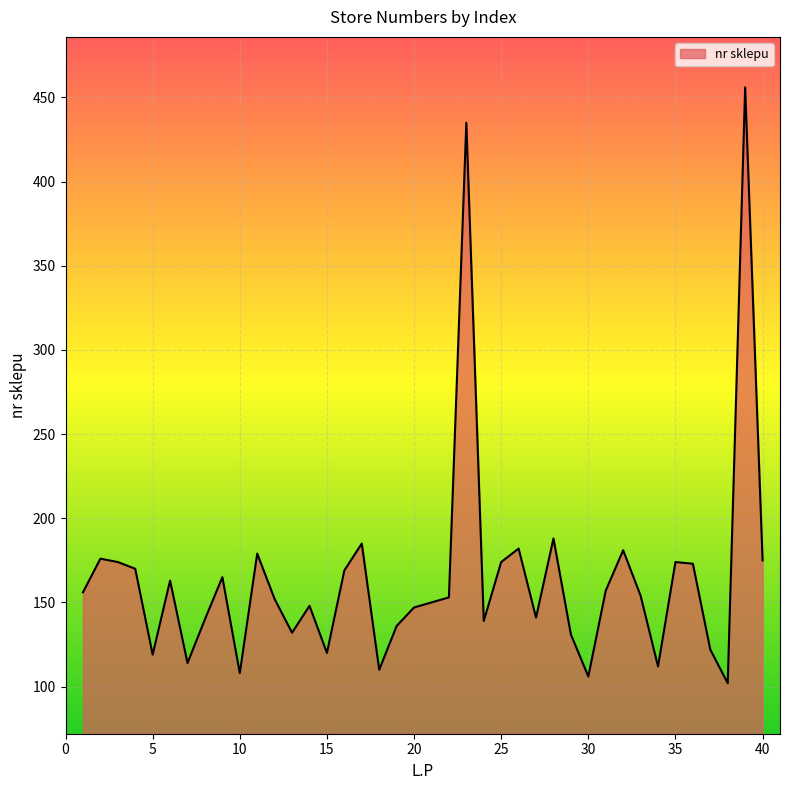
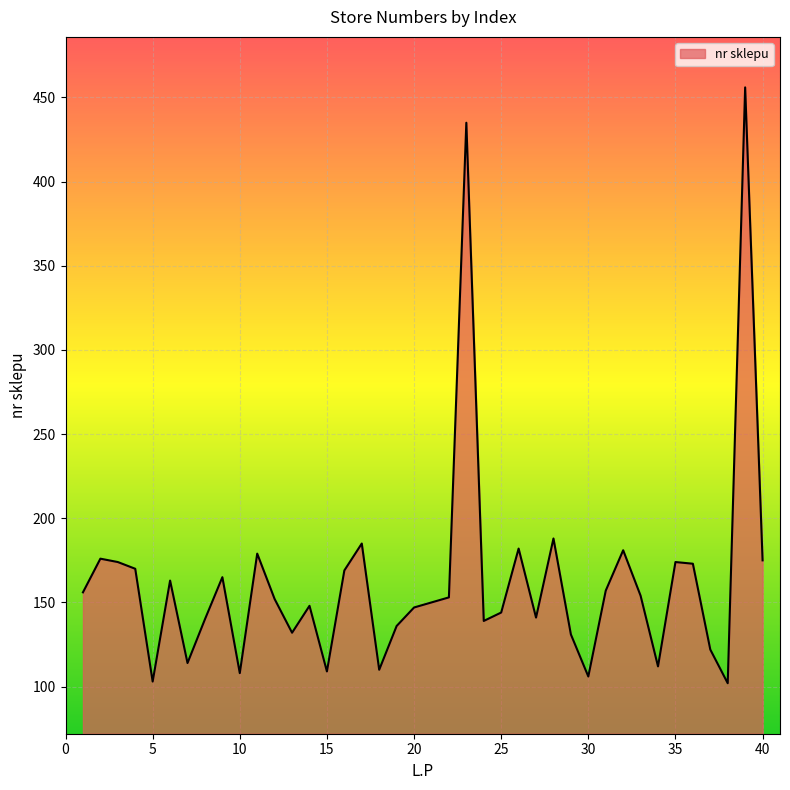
  {
-   "5": 119,
+   "5": 103,
    "10": 108,
-   "15": 120,
+   "15": 109,
    "20": 147,
-   "25": 174,
+   "25": 144,
    "30": 106,
    "35": 174,
    "40": 175
  }
